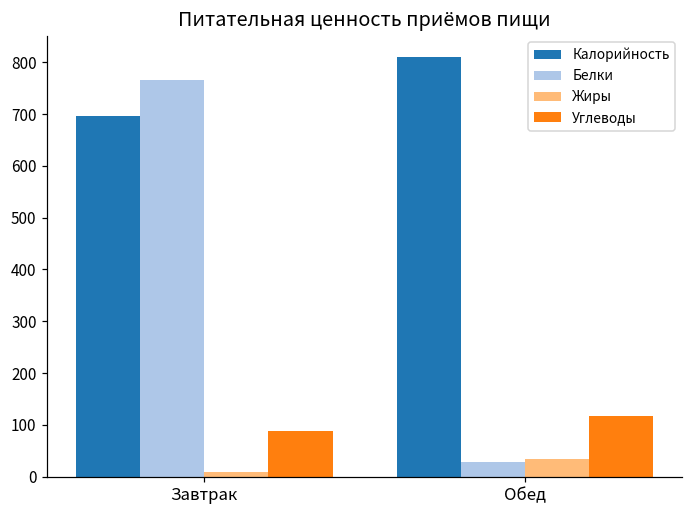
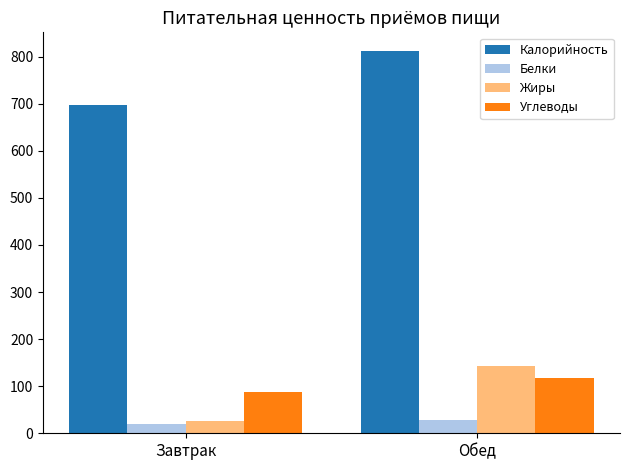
  {
    "Калорийность": {
      "Завтрак": 700,
      "Обед": 810
    },
    "Белки": {
-     "Завтрак": 770,
+     "Завтрак": 20,
      "Обед": 30
    },
    "Жиры": {
-     "Завтрак": 10,
-     "Обед": 30
+     "Завтрак": 30,
+     "Обед": 140
    },
    "Углеводы": {
      "Завтрак": 90,
      "Обед": 120
    }
  }
